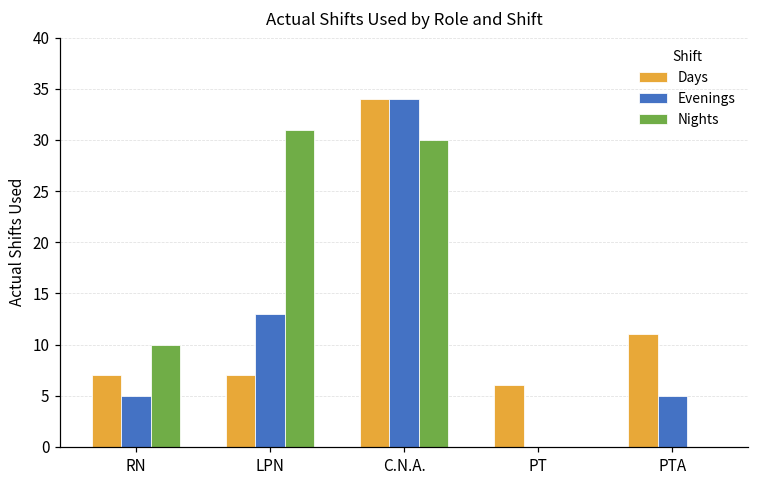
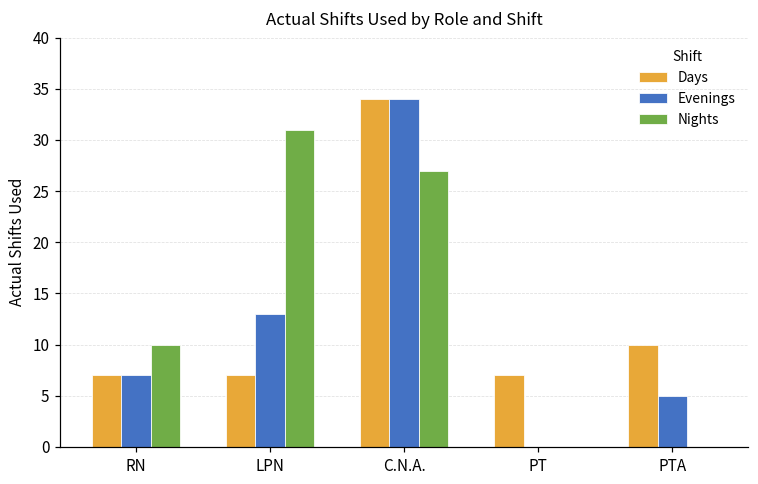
  {
    "Days": {
      "RN": 7,
      "LPN": 7,
      "C.N.A.": 34,
-     "PT": 6,
-     "PTA": 11
+     "PT": 7,
+     "PTA": 10
    },
    "Evenings": {
-     "RN": 5,
+     "RN": 7,
      "LPN": 13,
      "C.N.A.": 34,
      "PT": 0,
      "PTA": 5
    },
    "Nights": {
      "RN": 10,
      "LPN": 31,
-     "C.N.A.": 30,
+     "C.N.A.": 27,
      "PT": 0,
      "PTA": 0
    }
  }
